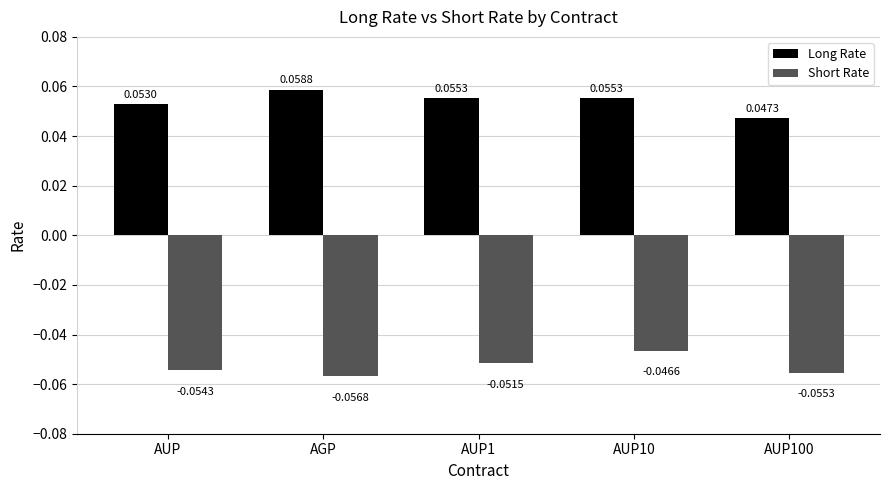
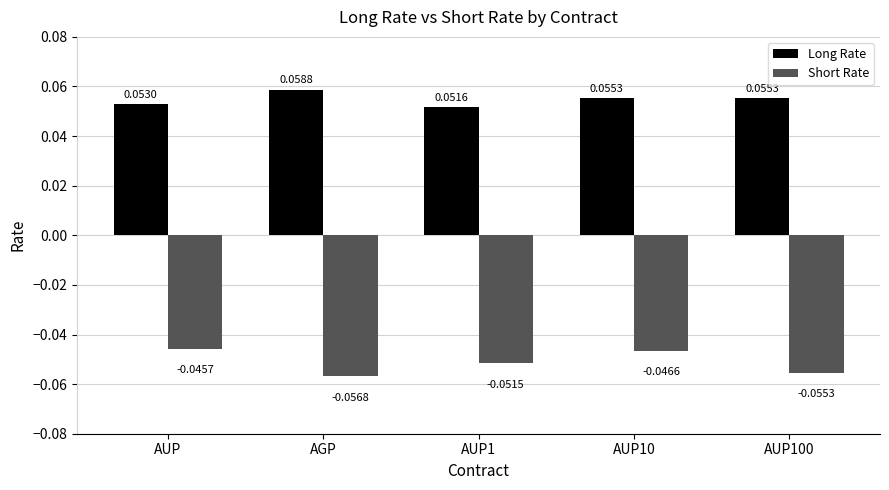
  {
    "Long Rate": {
      "AUP": 0.0530,
      "AGP": 0.0588,
-     "AUP1": 0.0553,
+     "AUP1": 0.0516,
      "AUP10": 0.0553,
-     "AUP100": 0.0473
+     "AUP100": 0.0553
    },
    "Short Rate": {
-     "AUP": -0.0543,
+     "AUP": -0.0457,
      "AGP": -0.0568,
      "AUP1": -0.0515,
      "AUP10": -0.0466,
      "AUP100": -0.0553
    }
  }
